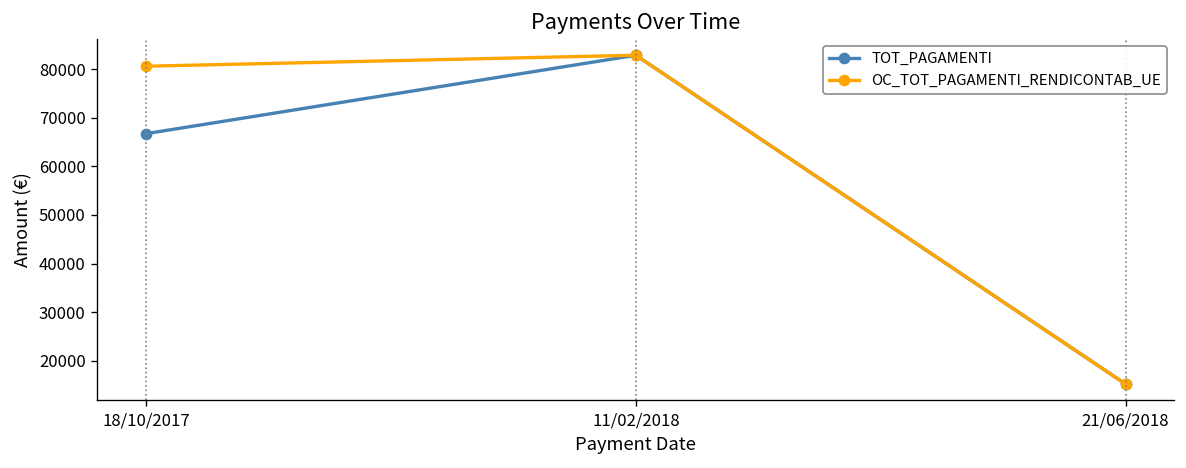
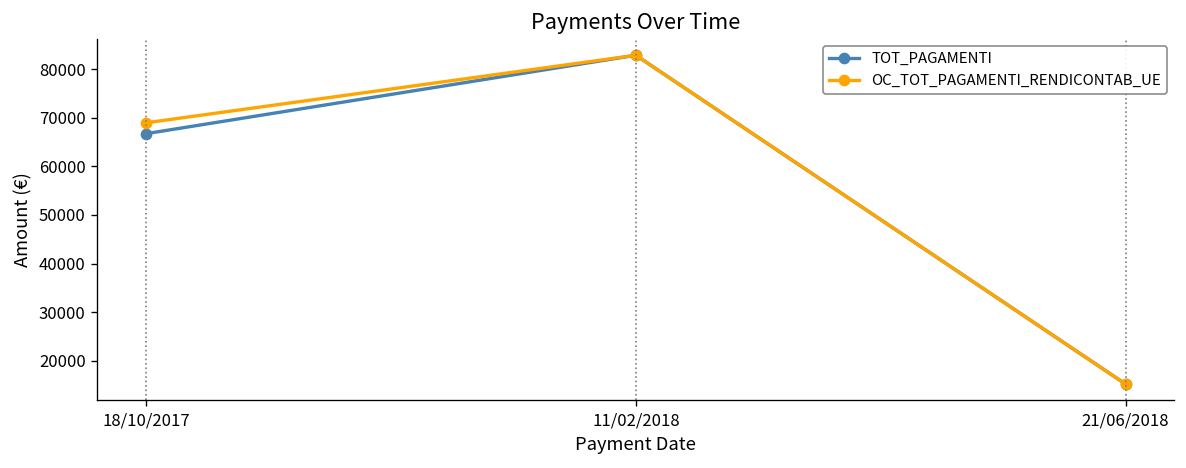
  {
    "TOT_PAGAMENTI": {
      "18/10/2017": 67000
    },
    "OC_TOT_PAGAMENTI_RENDICONTAB_UE": {
-     "18/10/2017": 81000
+     "18/10/2017": 69000
    }
  }
